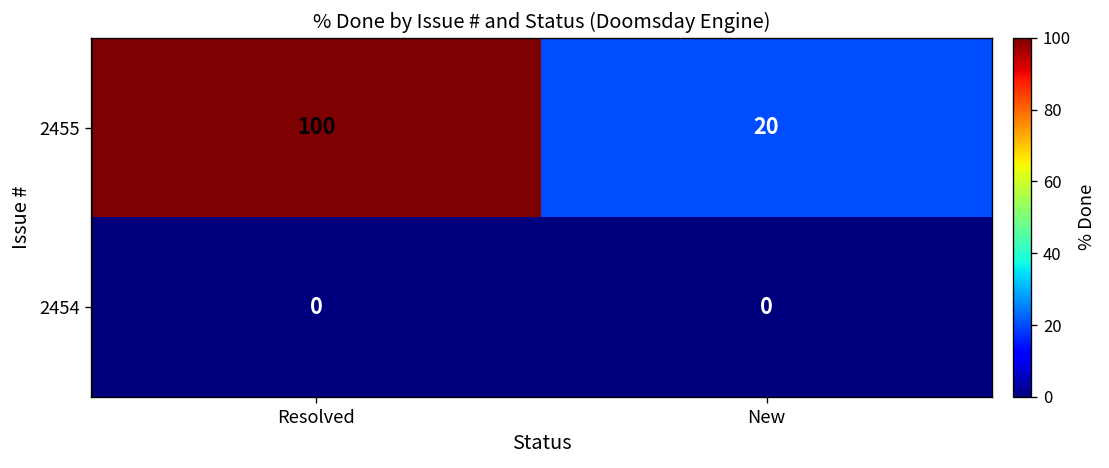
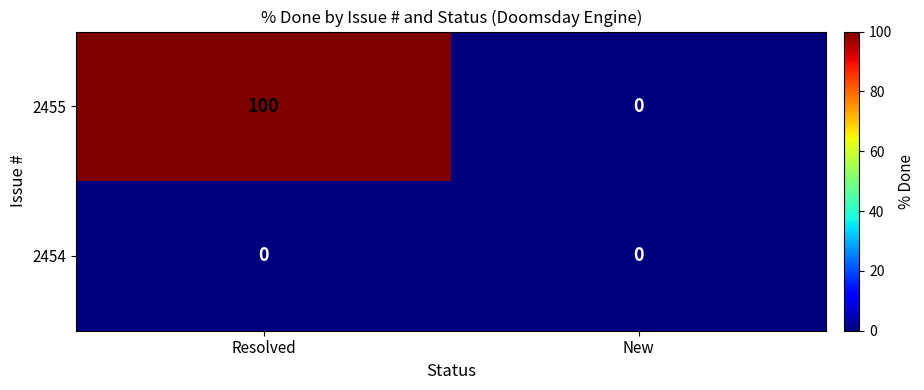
  {
    "2455": {
      "Resolved": 100,
-     "New": 20
+     "New": 0
    },
    "2454": {
      "Resolved": 0,
      "New": 0
    }
  }
